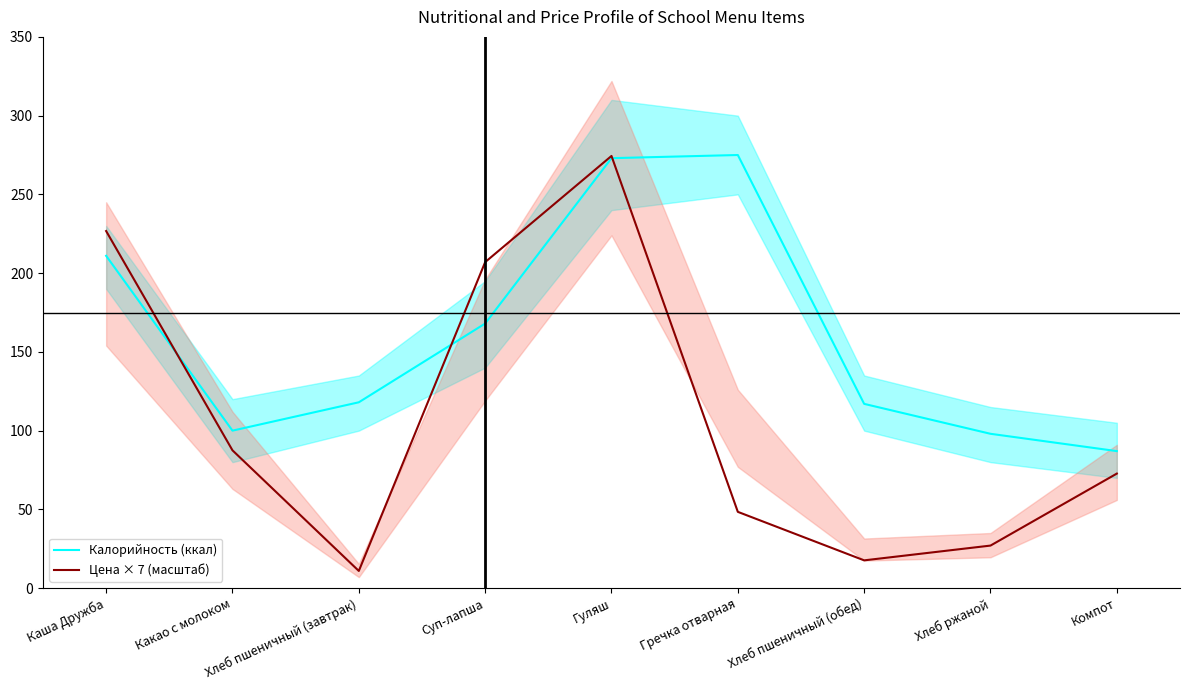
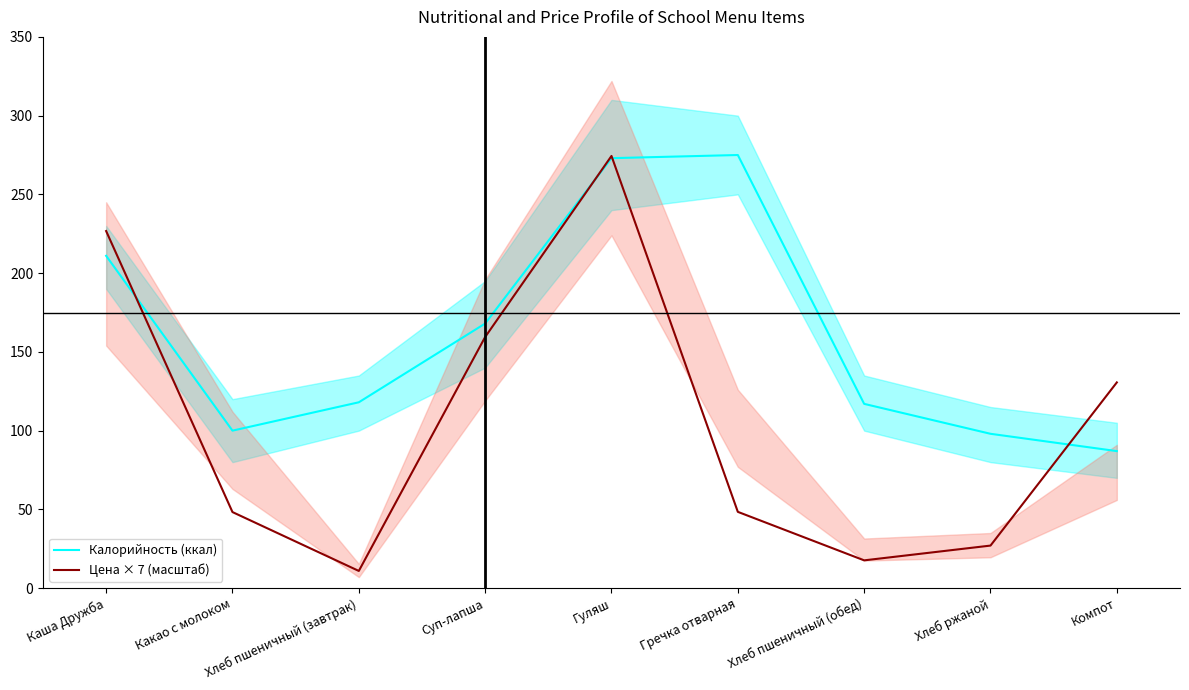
  {
    "Цена × 7 (масштаб)": {
      "Каша Дружба": 227,
-     "Какао с молоком": 88,
+     "Какао с молоком": 48,
      "Хлеб пшеничный (завтрак)": 11,
-     "Суп-лапша": 207,
+     "Суп-лапша": 159,
      "Гречка отварная": 48,
      "Хлеб пшеничный (обед)": 18,
      "Хлеб ржаной": 27,
-     "Компот": 73
+     "Компот": 131
    }
  }
